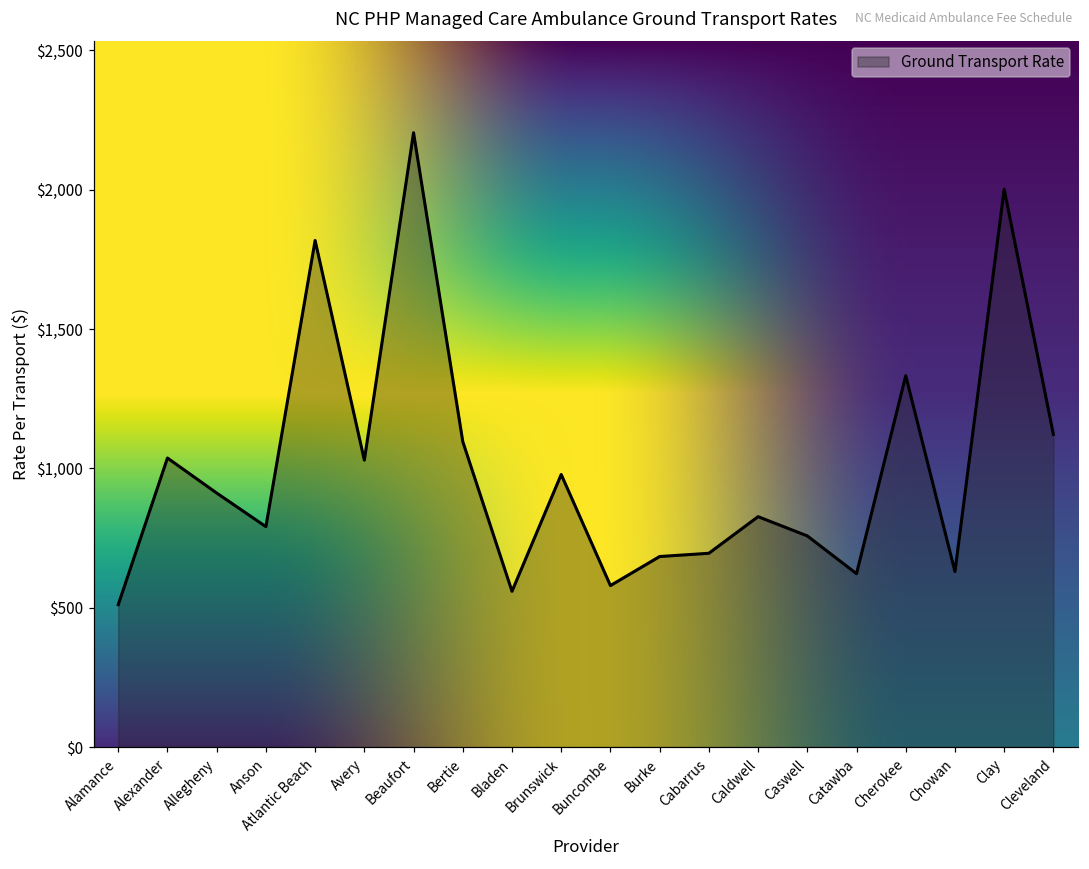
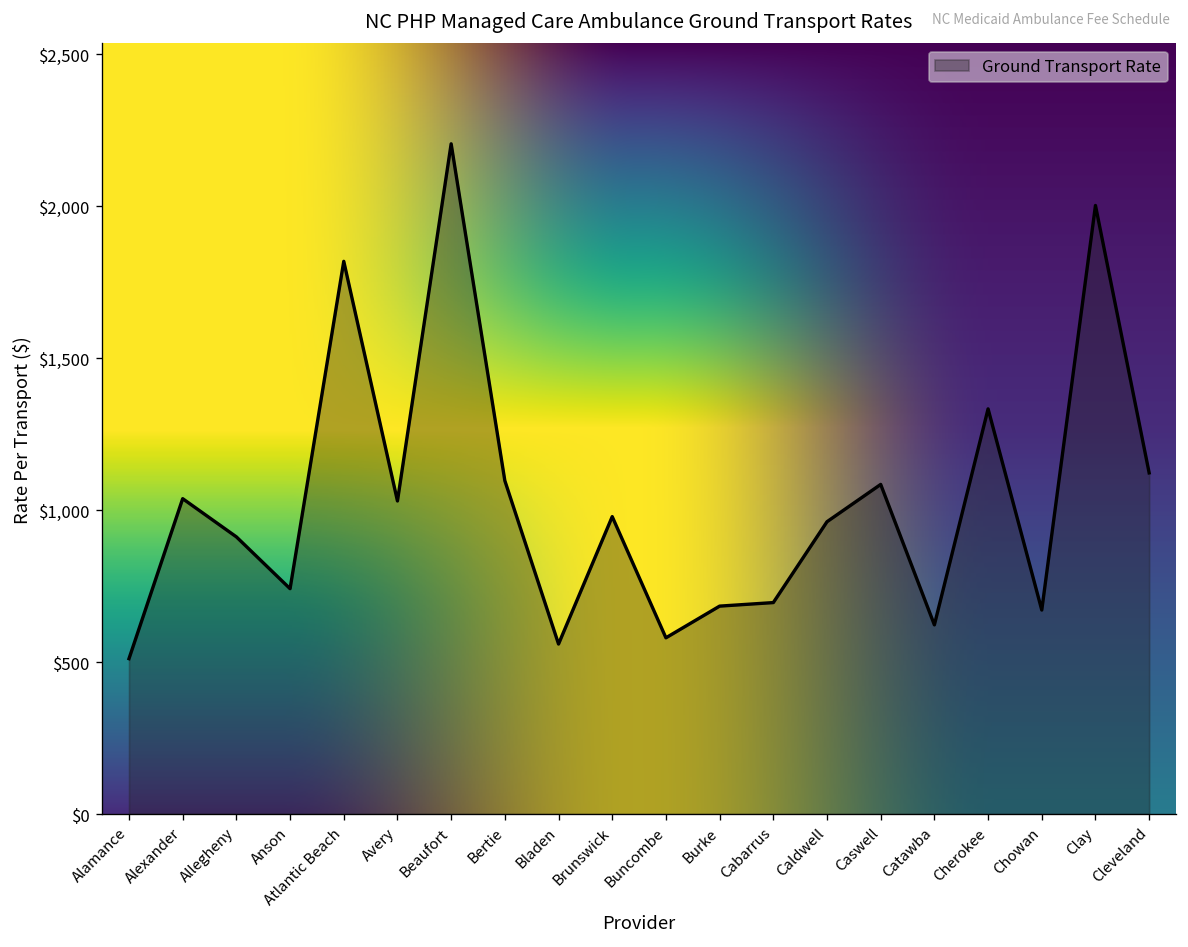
  {
    "Alamance": "$510",
    "Alexander": "$1,040",
    "Allegheny": "$910",
-   "Anson": "$790",
+   "Anson": "$740",
    "Atlantic Beach": "$1,820",
    "Avery": "$1,030",
    "Beaufort": "$2,200",
    "Bertie": "$1,100",
    "Bladen": "$560",
    "Brunswick": "$980",
    "Buncombe": "$580",
    "Burke": "$680",
    "Cabarrus": "$700",
-   "Caldwell": "$830",
-   "Caswell": "$760",
+   "Caldwell": "$960",
+   "Caswell": "$1,080",
    "Catawba": "$620",
    "Cherokee": "$1,330",
-   "Chowan": "$630",
+   "Chowan": "$670",
    "Clay": "$2,000",
    "Cleveland": "$1,120"
  }
